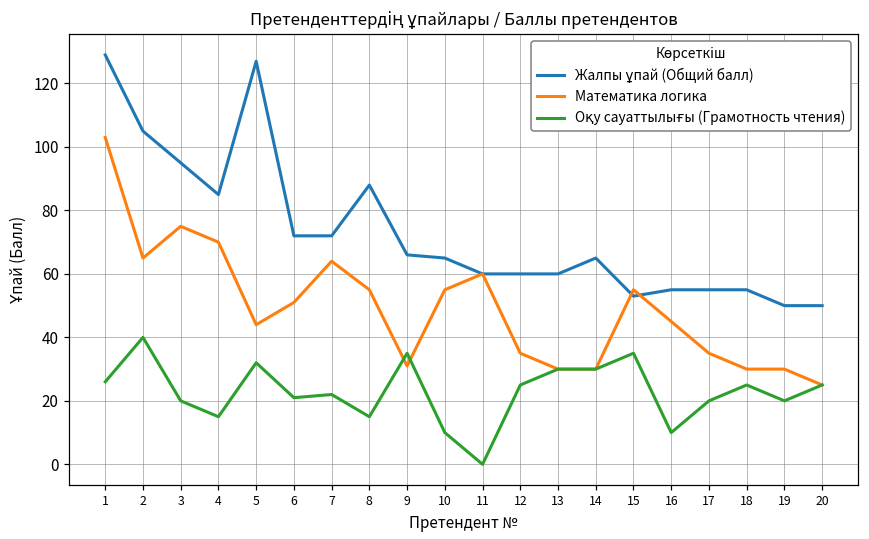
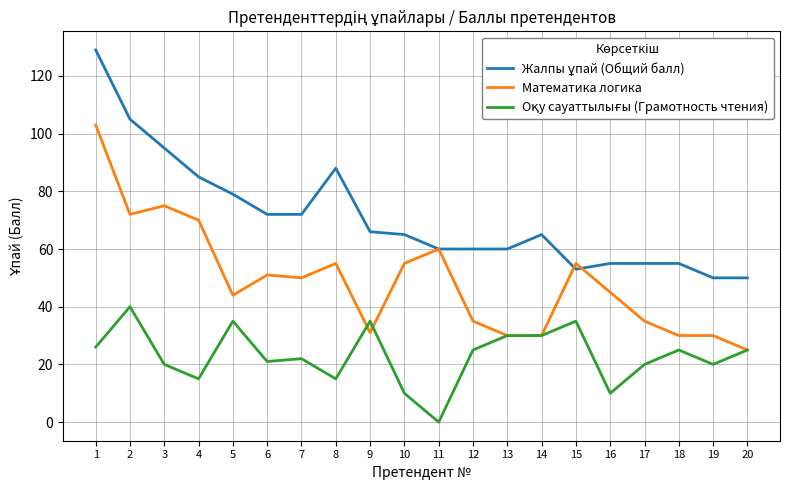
  {
    "Жалпы ұпай (Общий балл)": {
      "1": 129,
      "2": 105,
      "3": 95,
      "4": 85,
-     "5": 127,
+     "5": 79,
      "6": 72,
      "7": 72,
      "8": 88,
      "9": 66,
      "10": 65,
      "12": 60,
      "13": 60,
      "14": 65,
      "15": 53,
      "16": 55,
      "17": 55,
      "18": 55,
      "19": 50,
      "20": 50
    },
    "Математика логика": {
      "1": 103,
-     "2": 65,
+     "2": 72,
      "3": 75,
      "4": 70,
      "5": 44,
      "6": 51,
-     "7": 64,
+     "7": 50,
      "8": 55,
      "9": 31,
      "10": 55,
      "12": 35,
      "15": 55,
      "16": 45,
      "17": 35,
      "18": 30,
      "19": 30
    },
    "Оқу сауаттылығы (Грамотность чтения)": {
      "1": 26,
      "2": 40,
      "3": 20,
      "4": 15,
-     "5": 32,
+     "5": 35,
      "6": 21,
      "7": 22,
      "8": 15,
      "9": 35,
      "10": 10,
      "11": 0,
      "12": 25,
      "15": 35,
      "16": 10,
      "17": 20,
      "18": 25,
      "19": 20
    }
  }
